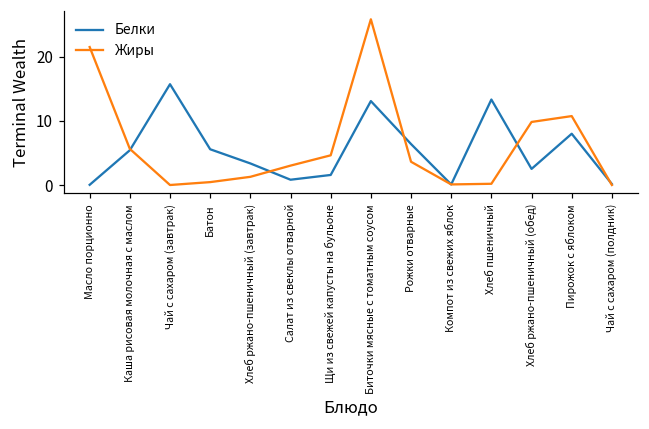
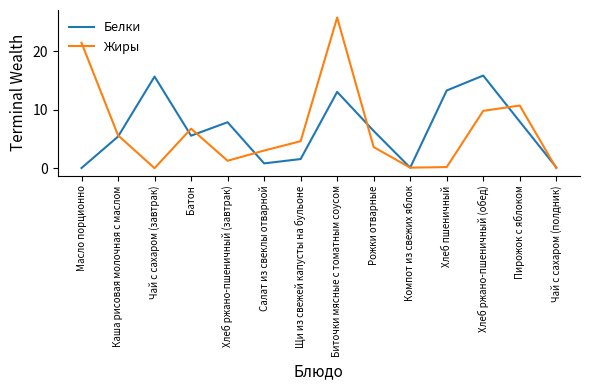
  {
    "Белки": {
      "Масло порционно": 0,
      "Чай с сахаром (завтрак)": 16,
      "Батон": 6,
-     "Хлеб ржано-пшеничный (завтрак)": 3,
+     "Хлеб ржано-пшеничный (завтрак)": 8,
      "Салат из свеклы отварной": 1,
      "Щи из свежей капусты на бульоне": 2,
      "Биточки мясные с томатным соусом": 13,
      "Рожки отварные": 6,
      "Хлеб пшеничный": 13,
-     "Хлеб ржано-пшеничный (обед)": 3,
+     "Хлеб ржано-пшеничный (обед)": 16,
      "Пирожок с яблоком": 8
    },
    "Жиры": {
      "Масло порционно": 21,
      "Чай с сахаром (завтрак)": 0,
-     "Батон": 1,
+     "Батон": 7,
      "Хлеб ржано-пшеничный (завтрак)": 1,
      "Салат из свеклы отварной": 3,
      "Щи из свежей капусты на бульоне": 5,
      "Биточки мясные с томатным соусом": 26,
      "Рожки отварные": 4,
      "Хлеб пшеничный": 0,
      "Хлеб ржано-пшеничный (обед)": 10,
      "Пирожок с яблоком": 11
    }
  }
